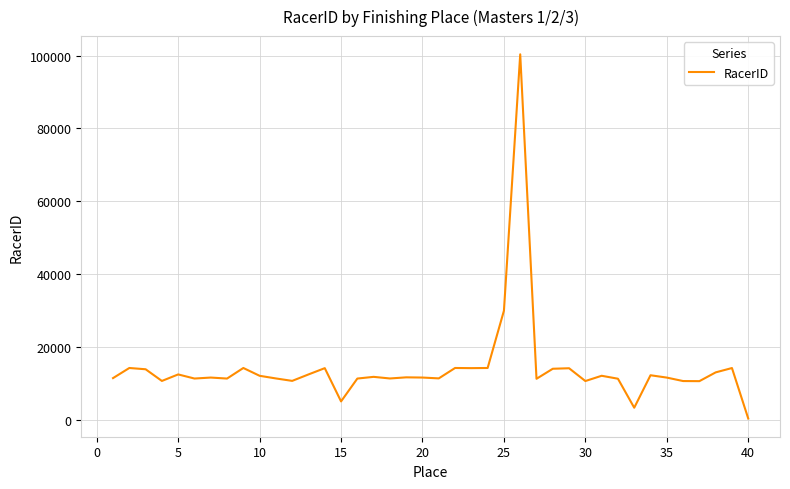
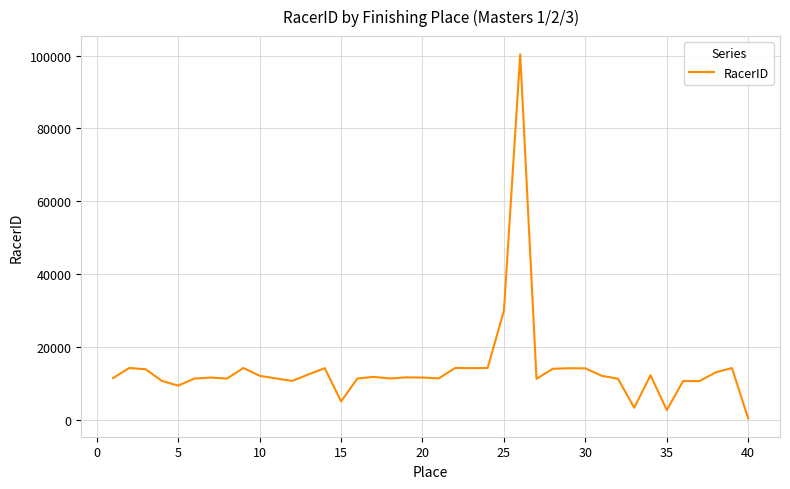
  {
-   "5": 12000,
+   "5": 9000,
    "10": 12000,
    "15": 5000,
    "20": 12000,
    "25": 30000,
-   "30": 11000,
-   "35": 12000,
+   "30": 14000,
+   "35": 3000,
    "40": 0
  }
